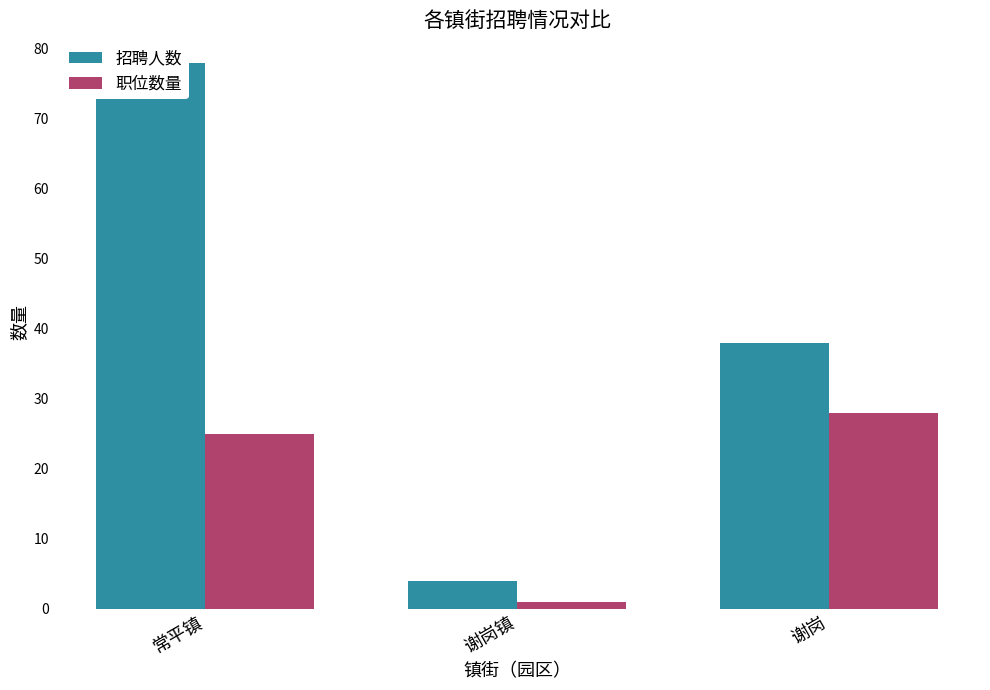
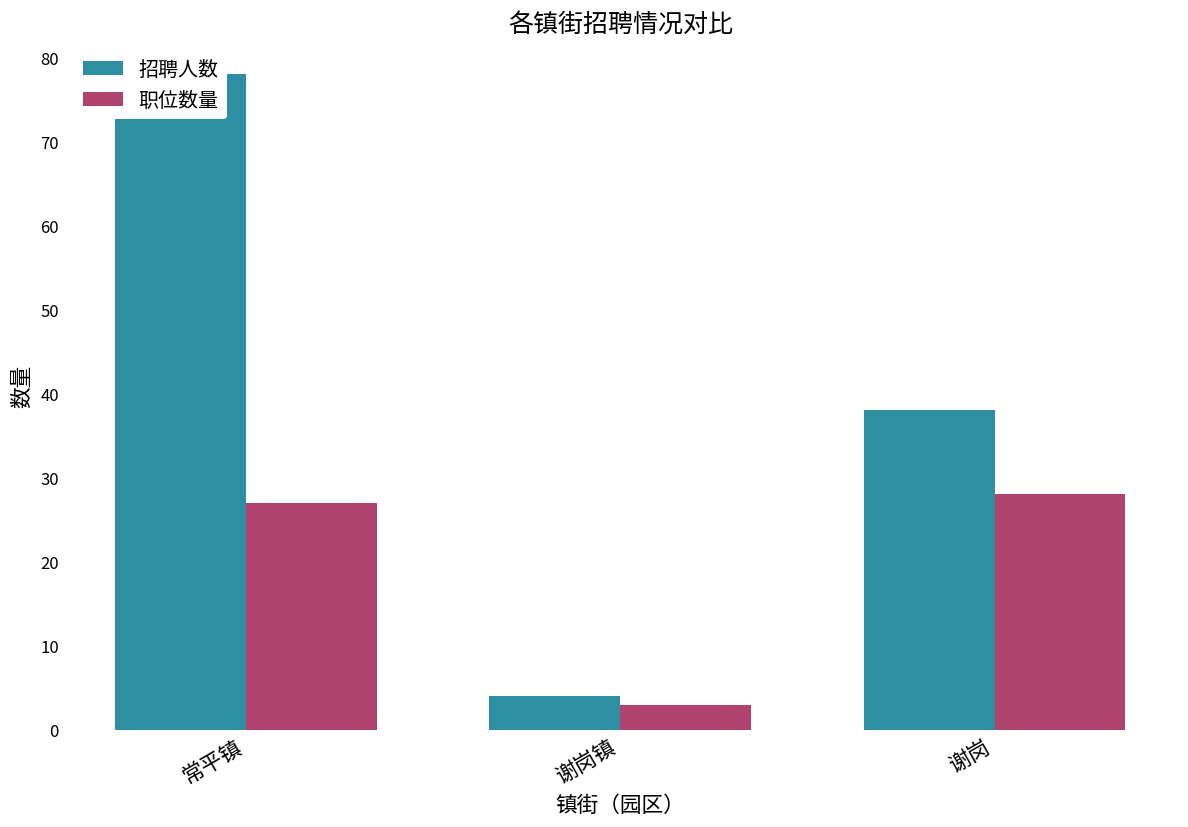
  {
    "招聘人数": {
      "谢岗镇": 4,
      "谢岗": 38
    },
    "职位数量": {
-     "常平镇": 25,
-     "谢岗镇": 1,
+     "常平镇": 27,
+     "谢岗镇": 3,
      "谢岗": 28
    }
  }
